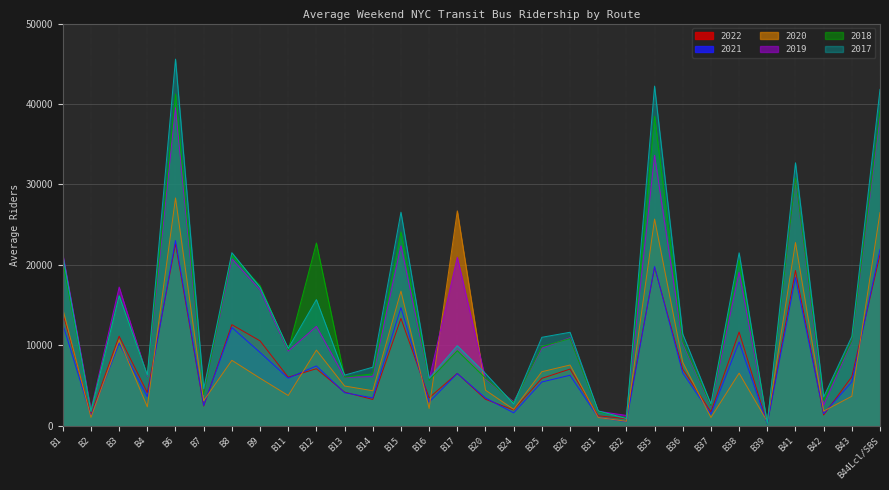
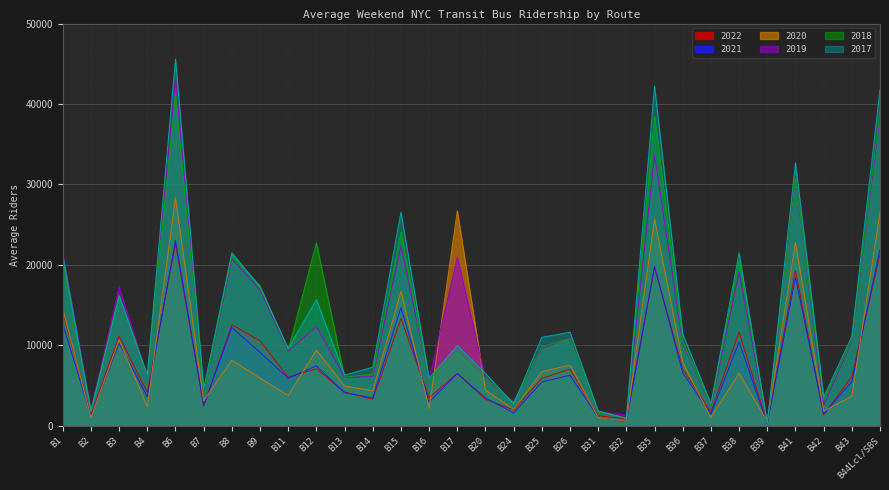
  {
    "2022": {
      "B1": 14000,
      "B3": 11000,
      "B4": 4000,
      "B6": 23000,
      "B8": 13000,
      "B9": 11000,
      "B12": 7000,
      "B15": 13000,
      "B16": 3000,
      "B25": 6000,
      "B26": 7000,
      "B36": 7000,
      "B38": 12000,
      "B41": 19000,
      "B43": 6000,
      "B44Lcl/SBS": 21000
    },
    "2021": {
      "B1": 13000,
      "B3": 10000,
      "B4": 4000,
      "B6": 23000,
      "B8": 12000,
      "B9": 9000,
      "B12": 7000,
      "B15": 15000,
      "B16": 3000,
      "B24": 2000,
      "B25": 5000,
      "B26": 6000,
      "B36": 7000,
      "B38": 10000,
      "B41": 18000,
      "B43": 5000,
      "B44Lcl/SBS": 22000
    },
    "2020": {
      "B1": 15000,
      "B3": 11000,
      "B4": 2000,
      "B6": 28000,
      "B7": 3000,
      "B8": 8000,
      "B9": 6000,
      "B11": 4000,
      "B12": 9000,
      "B13": 5000,
      "B14": 4000,
      "B15": 17000,
      "B16": 2000,
      "B17": 27000,
      "B20": 4000,
      "B25": 7000,
      "B26": 8000,
      "B35": 26000,
      "B36": 8000,
      "B37": 1000,
      "B38": 7000,
      "B41": 23000,
      "B42": 2000,
      "B43": 4000,
      "B44Lcl/SBS": 27000
    },
    "2019": {
      "B3": 17000,
-     "B6": 40000,
+     "B6": 43000,
      "B8": 21000,
      "B12": 12000,
      "B14": 6000,
      "B15": 22000,
      "B17": 21000,
      "B35": 34000,
      "B38": 19000,
      "B42": 3000,
      "B44Lcl/SBS": 38000
    },
    "2018": {
      "B1": 20000,
      "B6": 41000,
      "B12": 23000,
      "B14": 6000,
      "B15": 24000,
      "B17": 9000,
      "B35": 38000,
      "B38": 21000,
      "B42": 3000,
      "B44Lcl/SBS": 39000
    },
    "2017": {
      "B6": 46000,
      "B7": 5000,
      "B12": 16000,
      "B14": 7000,
      "B15": 27000,
      "B17": 10000,
      "B20": 7000,
      "B25": 11000,
      "B26": 12000,
      "B35": 42000,
      "B36": 11000,
      "B38": 22000,
      "B41": 33000,
      "B42": 4000,
      "B43": 11000,
      "B44Lcl/SBS": 42000
    }
  }
